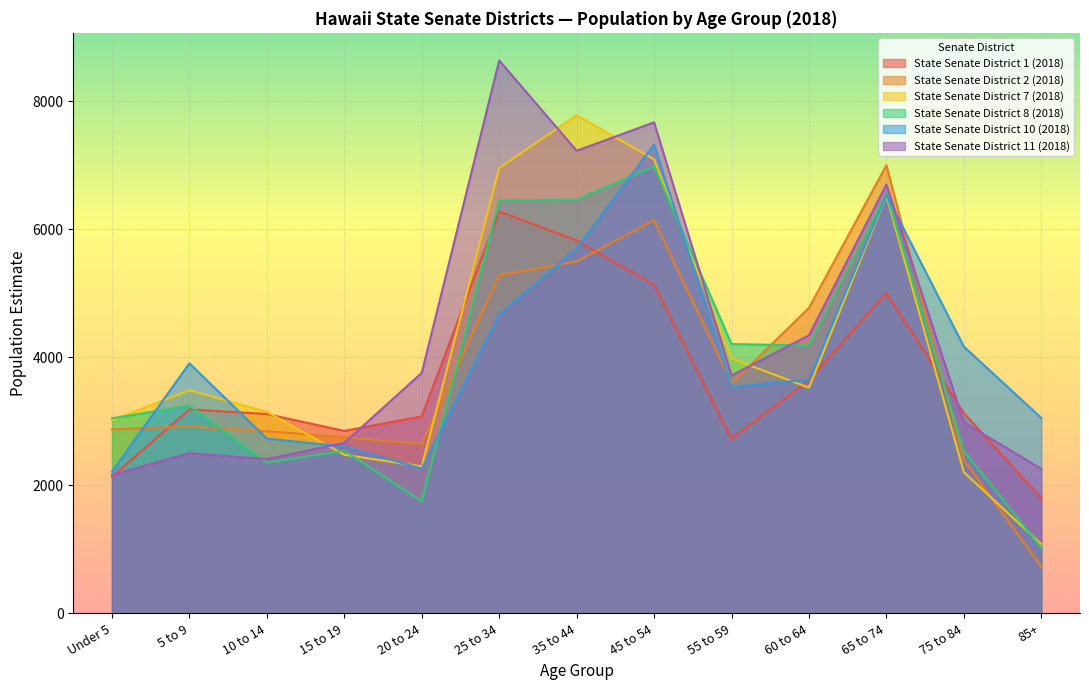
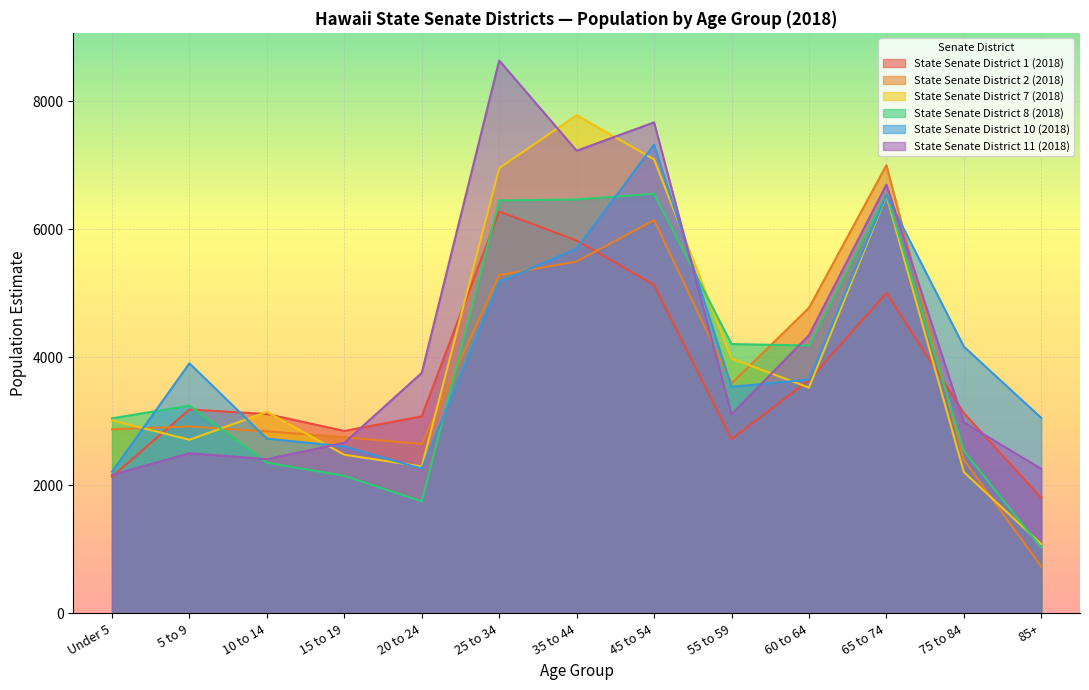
  {
    "State Senate District 7 (2018)": {
-     "5 to 9": 3500,
+     "5 to 9": 2700,
      "15 to 19": 2500,
      "25 to 34": 7000,
      "35 to 44": 7800,
      "45 to 54": 7100,
      "55 to 59": 4000,
      "60 to 64": 3500,
      "75 to 84": 2200,
      "85+": 1100
    },
    "State Senate District 8 (2018)": {
      "5 to 9": 3200,
      "10 to 14": 2400,
-     "15 to 19": 2500,
+     "15 to 19": 2100,
      "20 to 24": 1800,
      "25 to 34": 6500,
      "35 to 44": 6500,
-     "45 to 54": 7000,
+     "45 to 54": 6600,
      "55 to 59": 4200,
      "60 to 64": 4200,
      "75 to 84": 2500,
      "85+": 1000
    },
    "State Senate District 10 (2018)": {
      "Under 5": 2200,
      "5 to 9": 3900,
      "10 to 14": 2700,
      "15 to 19": 2600,
-     "25 to 34": 4700,
+     "25 to 34": 5200,
      "35 to 44": 5700,
      "45 to 54": 7300,
      "55 to 59": 3500,
      "75 to 84": 4200,
      "85+": 3100
    },
    "State Senate District 11 (2018)": {
      "5 to 9": 2500,
      "10 to 14": 2400,
      "15 to 19": 2700,
      "20 to 24": 3800,
      "25 to 34": 8600,
      "35 to 44": 7200,
      "45 to 54": 7700,
-     "55 to 59": 3700,
+     "55 to 59": 3100,
      "60 to 64": 4300,
      "65 to 74": 6700,
      "75 to 84": 3000,
      "85+": 2300
    }
  }
